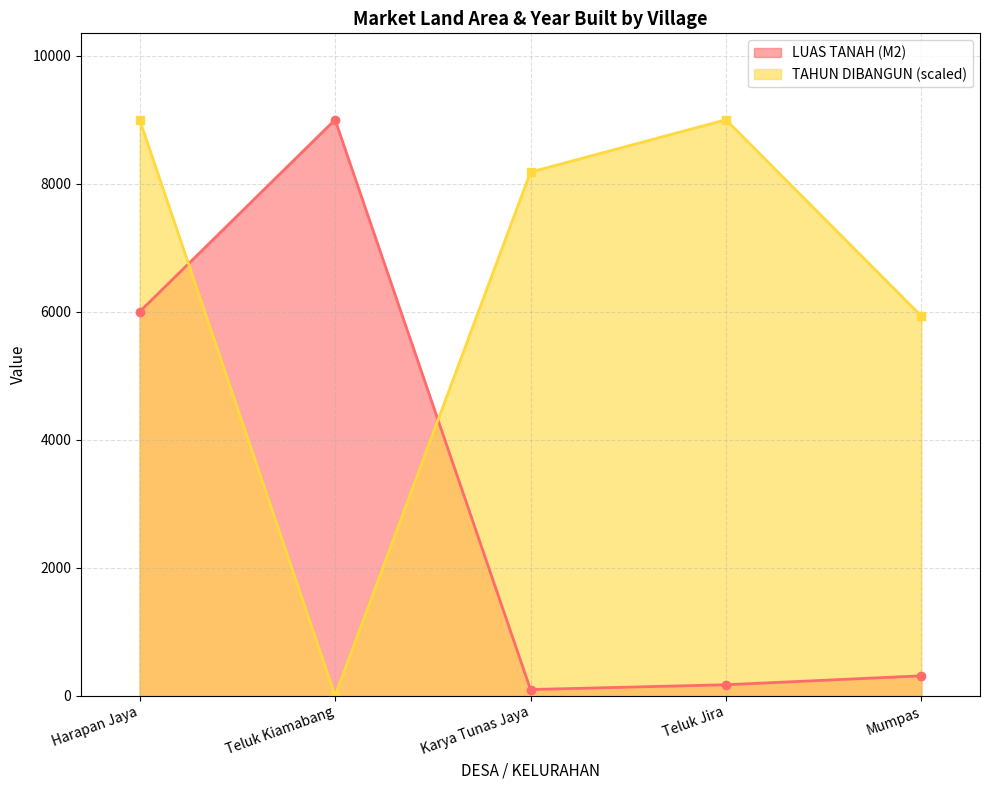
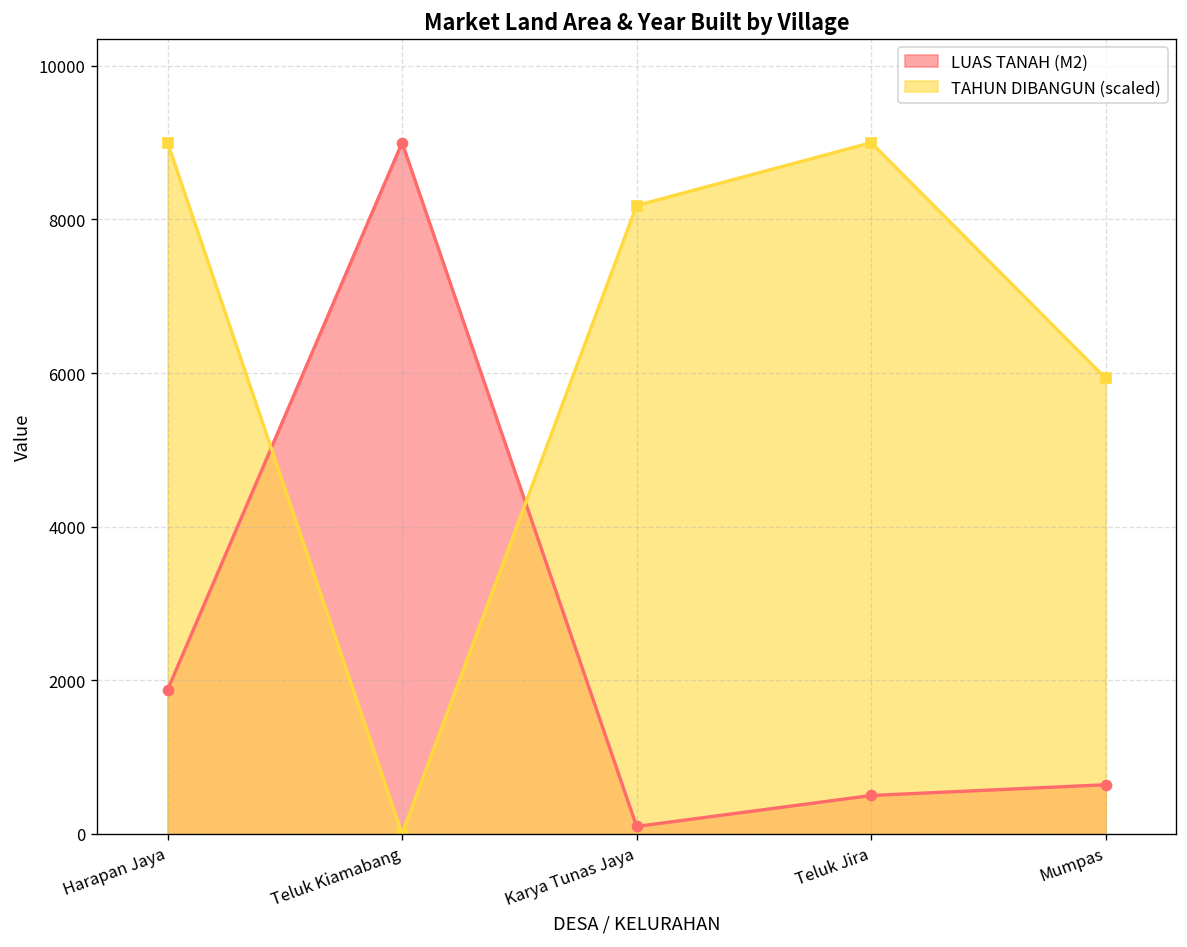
  {
    "LUAS TANAH (M2)": {
-     "Harapan Jaya": 6000,
+     "Harapan Jaya": 1900,
      "Teluk Kiamabang": 9000,
      "Karya Tunas Jaya": 100,
-     "Teluk Jira": 200,
-     "Mumpas": 300
+     "Teluk Jira": 500,
+     "Mumpas": 600
    },
    "TAHUN DIBANGUN (scaled)": {
      "Harapan Jaya": 9000,
      "Teluk Kiamabang": 0,
      "Karya Tunas Jaya": 8200,
      "Teluk Jira": 9000,
      "Mumpas": 5900
    }
  }
